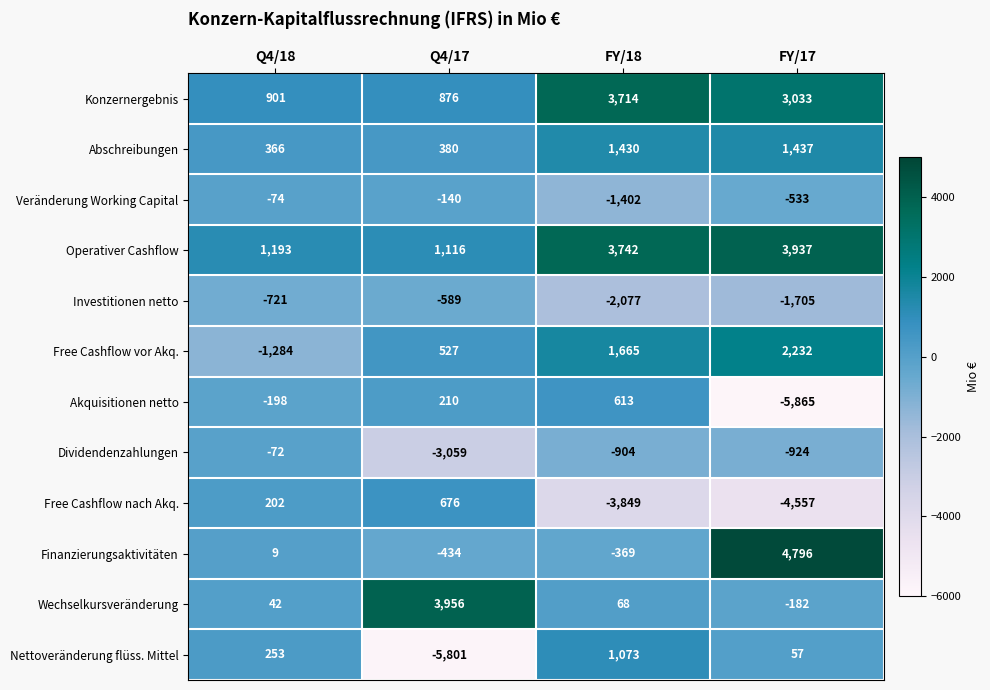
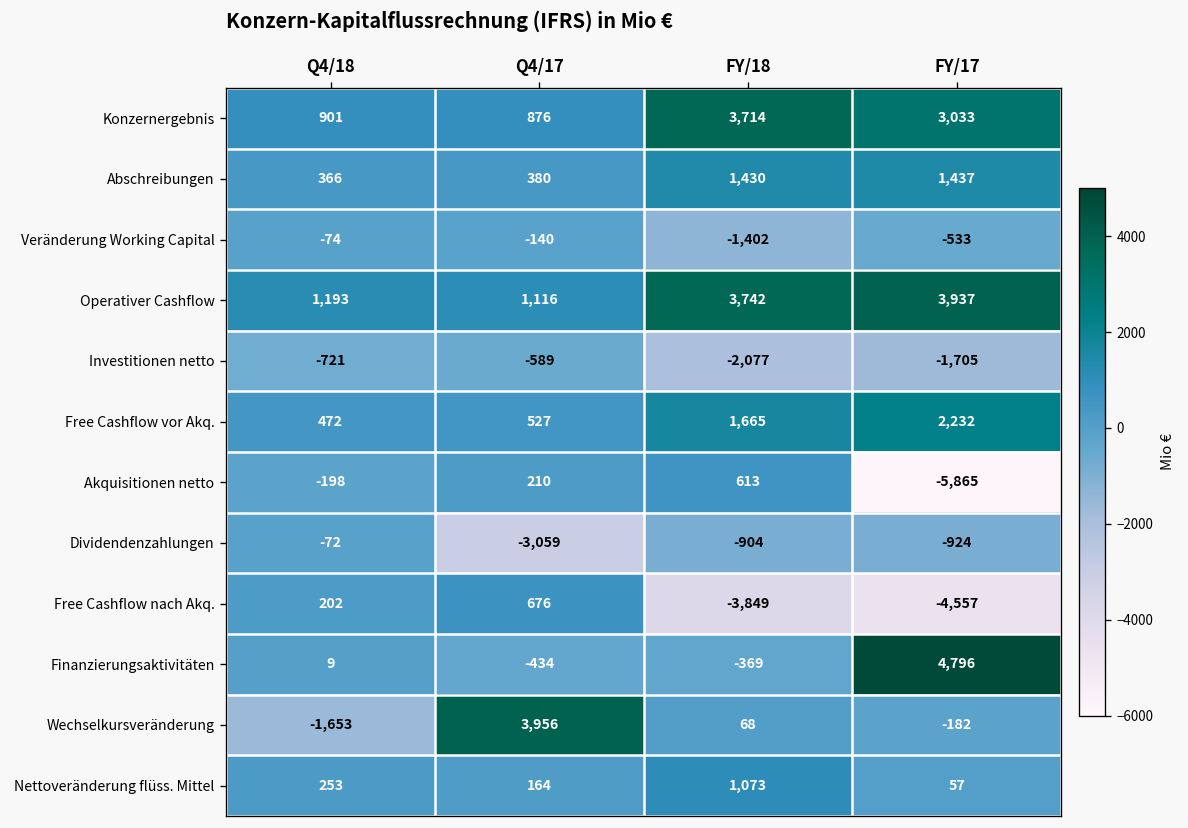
  {
    "Konzernergebnis": {
      "Q4/18": "901",
      "Q4/17": "876",
      "FY/18": "3,714",
      "FY/17": "3,033"
    },
    "Abschreibungen": {
      "Q4/18": "366",
      "Q4/17": "380",
      "FY/18": "1,430",
      "FY/17": "1,437"
    },
    "Veränderung Working Capital": {
      "Q4/18": "-74",
      "Q4/17": "-140",
      "FY/18": "-1,402",
      "FY/17": "-533"
    },
    "Operativer Cashflow": {
      "Q4/18": "1,193",
      "Q4/17": "1,116",
      "FY/18": "3,742",
      "FY/17": "3,937"
    },
    "Investitionen netto": {
      "Q4/18": "-721",
      "Q4/17": "-589",
      "FY/18": "-2,077",
      "FY/17": "-1,705"
    },
    "Free Cashflow vor Akq.": {
-     "Q4/18": "-1,284",
+     "Q4/18": "472",
      "Q4/17": "527",
      "FY/18": "1,665",
      "FY/17": "2,232"
    },
    "Akquisitionen netto": {
      "Q4/18": "-198",
      "Q4/17": "210",
      "FY/18": "613",
      "FY/17": "-5,865"
    },
    "Dividendenzahlungen": {
      "Q4/18": "-72",
      "Q4/17": "-3,059",
      "FY/18": "-904",
      "FY/17": "-924"
    },
    "Free Cashflow nach Akq.": {
      "Q4/18": "202",
      "Q4/17": "676",
      "FY/18": "-3,849",
      "FY/17": "-4,557"
    },
    "Finanzierungsaktivitäten": {
      "Q4/18": "9",
      "Q4/17": "-434",
      "FY/18": "-369",
      "FY/17": "4,796"
    },
    "Wechselkursveränderung": {
-     "Q4/18": "42",
+     "Q4/18": "-1,653",
      "Q4/17": "3,956",
      "FY/18": "68",
      "FY/17": "-182"
    },
    "Nettoveränderung flüss. Mittel": {
      "Q4/18": "253",
-     "Q4/17": "-5,801",
+     "Q4/17": "164",
      "FY/18": "1,073",
      "FY/17": "57"
    }
  }
